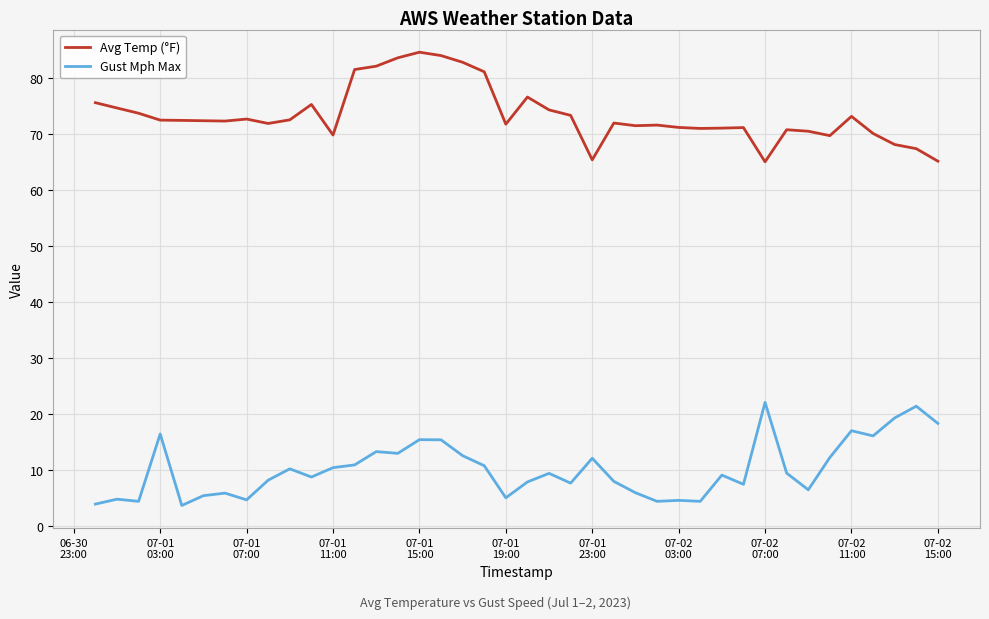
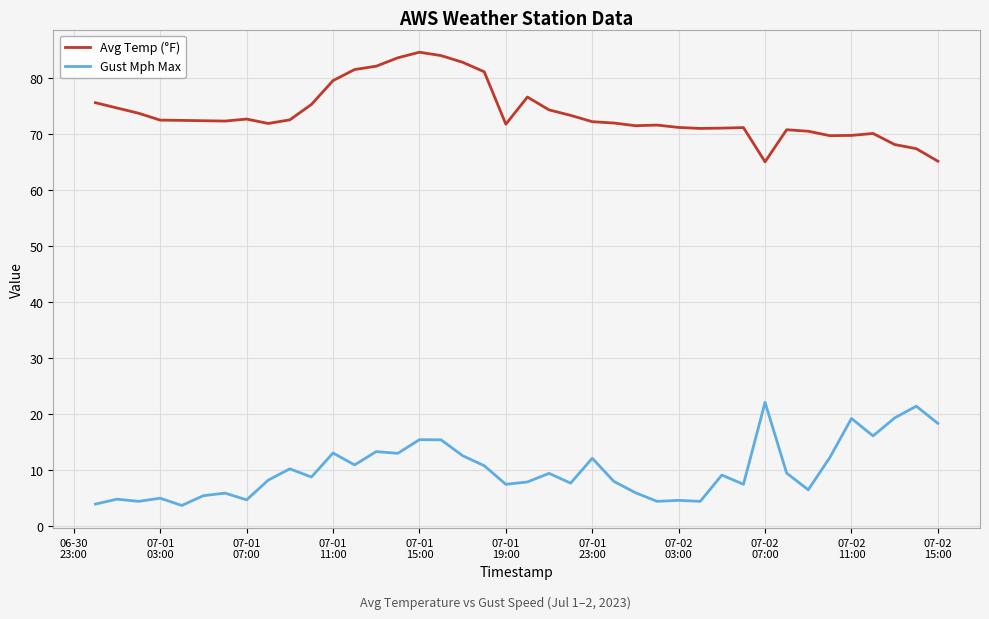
  {
    "Avg Temp (°F)": {
      "07-01 03:00": 73,
      "07-01 07:00": 73,
-     "07-01 11:00": 70,
+     "07-01 11:00": 80,
      "07-01 15:00": 85,
      "07-01 19:00": 72,
-     "07-01 23:00": 65,
+     "07-01 23:00": 72,
      "07-02 03:00": 71,
      "07-02 07:00": 65,
-     "07-02 11:00": 73,
+     "07-02 11:00": 70,
      "07-02 15:00": 65
    },
    "Gust Mph Max": {
-     "07-01 03:00": 16,
+     "07-01 03:00": 5,
      "07-01 07:00": 5,
-     "07-01 11:00": 10,
+     "07-01 11:00": 13,
      "07-01 15:00": 15,
-     "07-01 19:00": 5,
+     "07-01 19:00": 7,
      "07-01 23:00": 12,
      "07-02 03:00": 5,
      "07-02 07:00": 22,
-     "07-02 11:00": 17,
+     "07-02 11:00": 19,
      "07-02 15:00": 18
    }
  }
